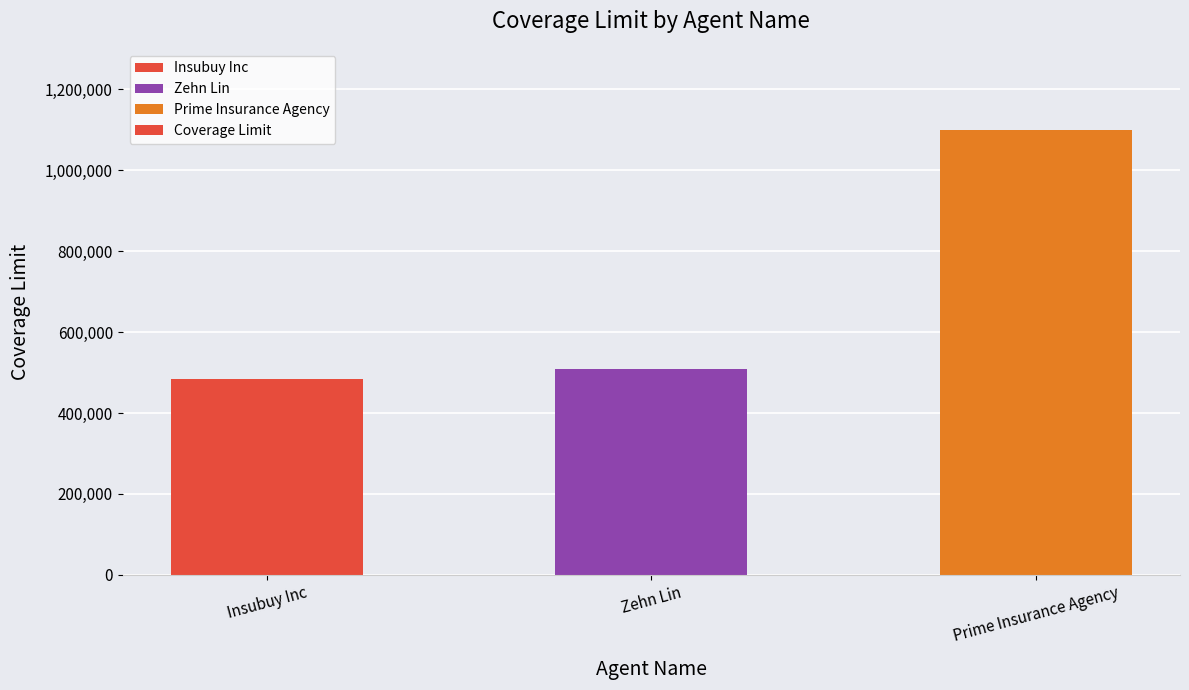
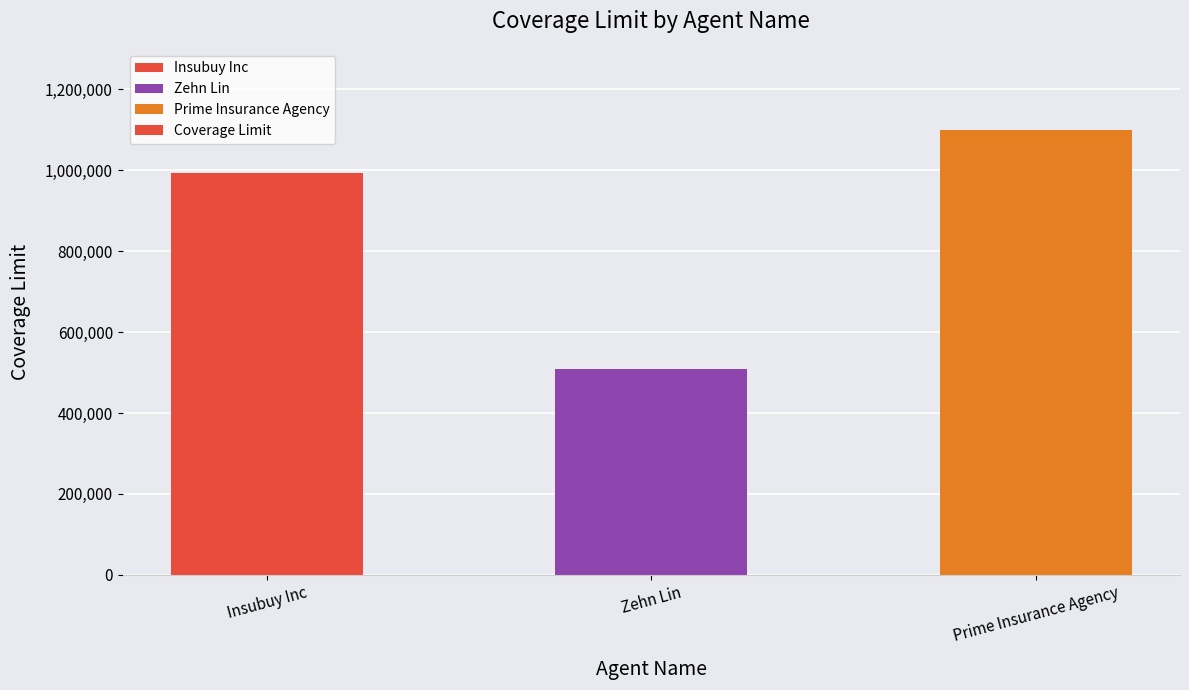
  {
-   "Insubuy Inc": "490,000",
+   "Insubuy Inc": "990,000",
    "Zehn Lin": "510,000",
    "Prime Insurance Agency": "1,100,000"
  }
